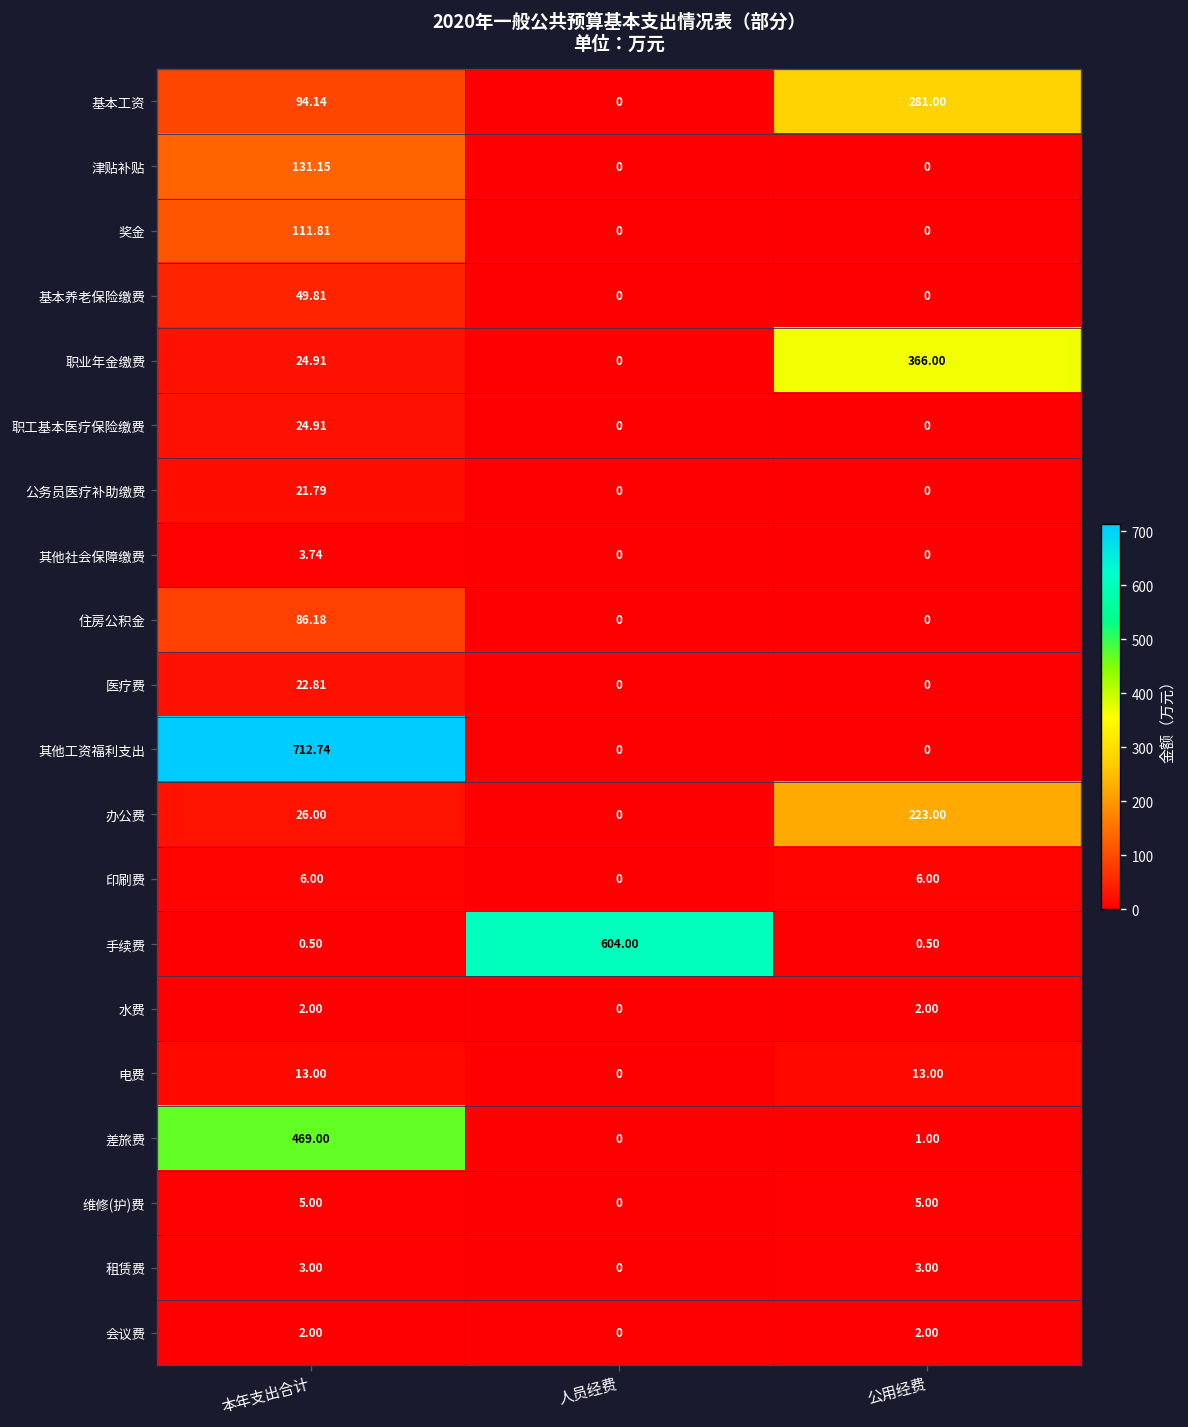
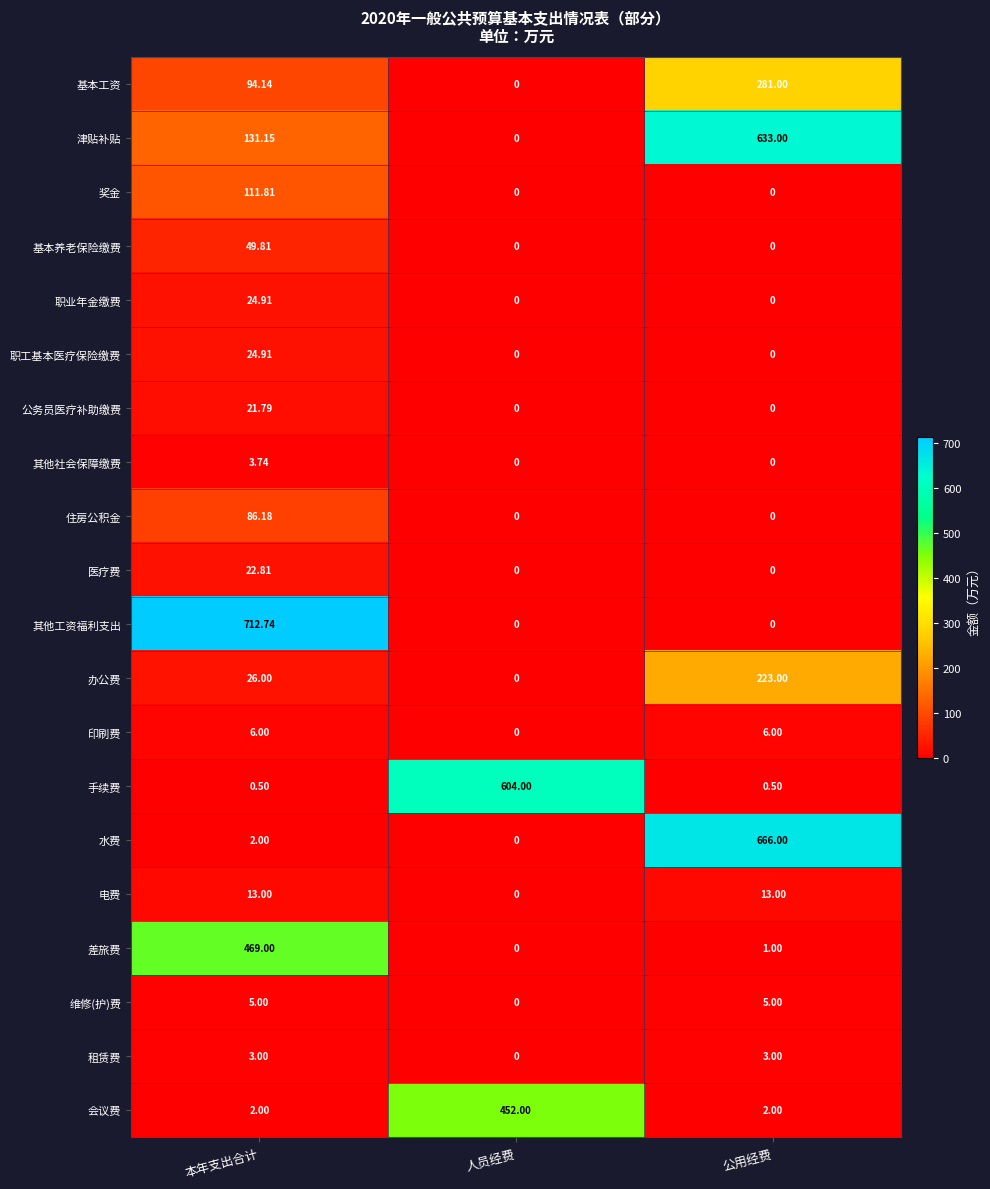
  {
    "基本工资": {
      "本年支出合计": 94.14,
      "人员经费": 0,
      "公用经费": 281.00
    },
    "津贴补贴": {
      "本年支出合计": 131.15,
      "人员经费": 0,
-     "公用经费": 0
+     "公用经费": 633.00
    },
    "奖金": {
      "本年支出合计": 111.81,
      "人员经费": 0,
      "公用经费": 0
    },
    "基本养老保险缴费": {
      "本年支出合计": 49.81,
      "人员经费": 0,
      "公用经费": 0
    },
    "职业年金缴费": {
      "本年支出合计": 24.91,
      "人员经费": 0,
-     "公用经费": 366.00
+     "公用经费": 0
    },
    "职工基本医疗保险缴费": {
      "本年支出合计": 24.91,
      "人员经费": 0,
      "公用经费": 0
    },
    "公务员医疗补助缴费": {
      "本年支出合计": 21.79,
      "人员经费": 0,
      "公用经费": 0
    },
    "其他社会保障缴费": {
      "本年支出合计": 3.74,
      "人员经费": 0,
      "公用经费": 0
    },
    "住房公积金": {
      "本年支出合计": 86.18,
      "人员经费": 0,
      "公用经费": 0
    },
    "医疗费": {
      "本年支出合计": 22.81,
      "人员经费": 0,
      "公用经费": 0
    },
    "其他工资福利支出": {
      "本年支出合计": 712.74,
      "人员经费": 0,
      "公用经费": 0
    },
    "办公费": {
      "本年支出合计": 26.00,
      "人员经费": 0,
      "公用经费": 223.00
    },
    "印刷费": {
      "本年支出合计": 6.00,
      "人员经费": 0,
      "公用经费": 6.00
    },
    "手续费": {
      "本年支出合计": 0.50,
      "人员经费": 604.00,
      "公用经费": 0.50
    },
    "水费": {
      "本年支出合计": 2.00,
      "人员经费": 0,
-     "公用经费": 2.00
+     "公用经费": 666.00
    },
    "电费": {
      "本年支出合计": 13.00,
      "人员经费": 0,
      "公用经费": 13.00
    },
    "差旅费": {
      "本年支出合计": 469.00,
      "人员经费": 0,
      "公用经费": 1.00
    },
    "维修(护)费": {
      "本年支出合计": 5.00,
      "人员经费": 0,
      "公用经费": 5.00
    },
    "租赁费": {
      "本年支出合计": 3.00,
      "人员经费": 0,
      "公用经费": 3.00
    },
    "会议费": {
      "本年支出合计": 2.00,
-     "人员经费": 0,
+     "人员经费": 452.00,
      "公用经费": 2.00
    }
  }
